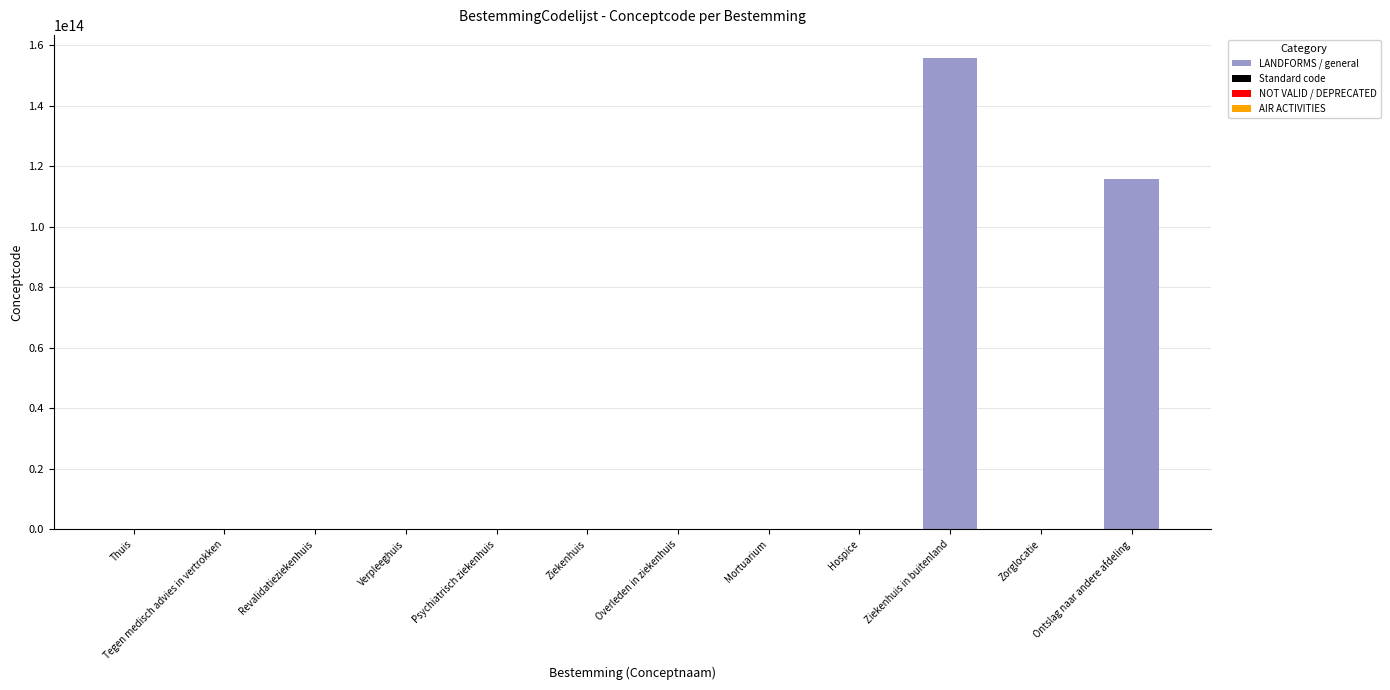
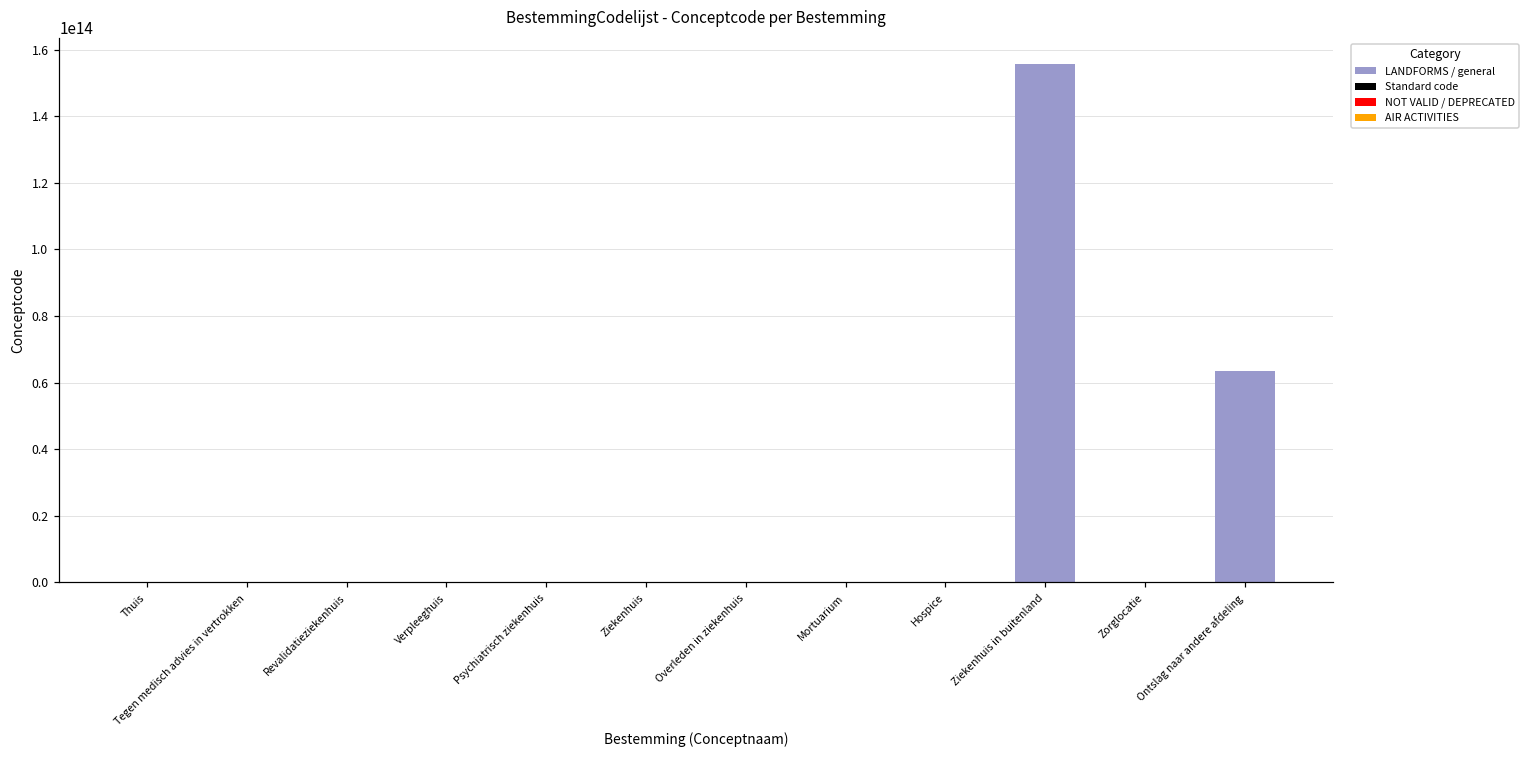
  {
    "Ziekenhuis in buitenland": 156000000000000,
-   "Ontslag naar andere afdeling": 116000000000000
+   "Ontslag naar andere afdeling": 64000000000000
  }
